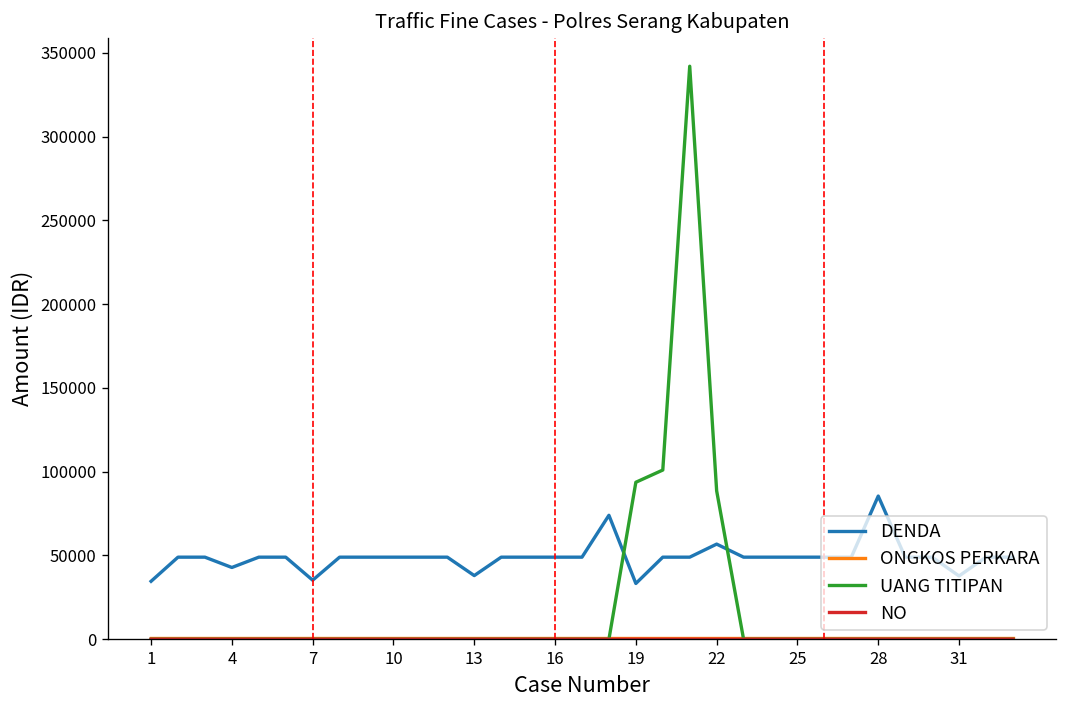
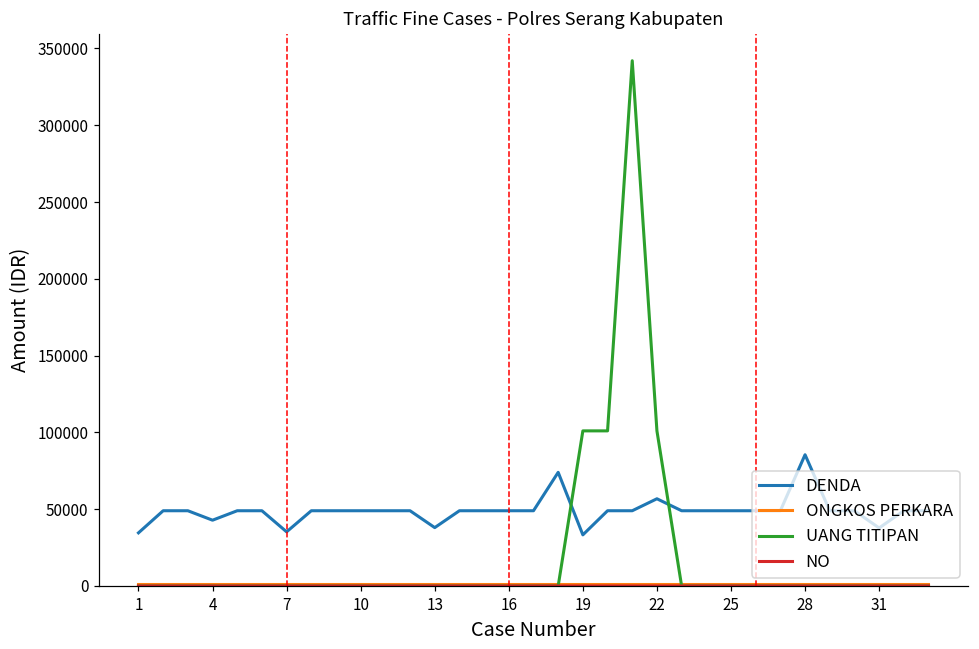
  {
    "DENDA": {
      "1": 35000,
      "4": 43000,
      "7": 35000,
      "10": 49000,
      "13": 38000,
      "16": 49000,
      "19": 33000,
      "22": 57000,
      "25": 49000,
      "28": 85000
    },
    "UANG TITIPAN": {
-     "19": 94000,
-     "22": 89000
+     "19": 101000,
+     "22": 101000
    }
  }
